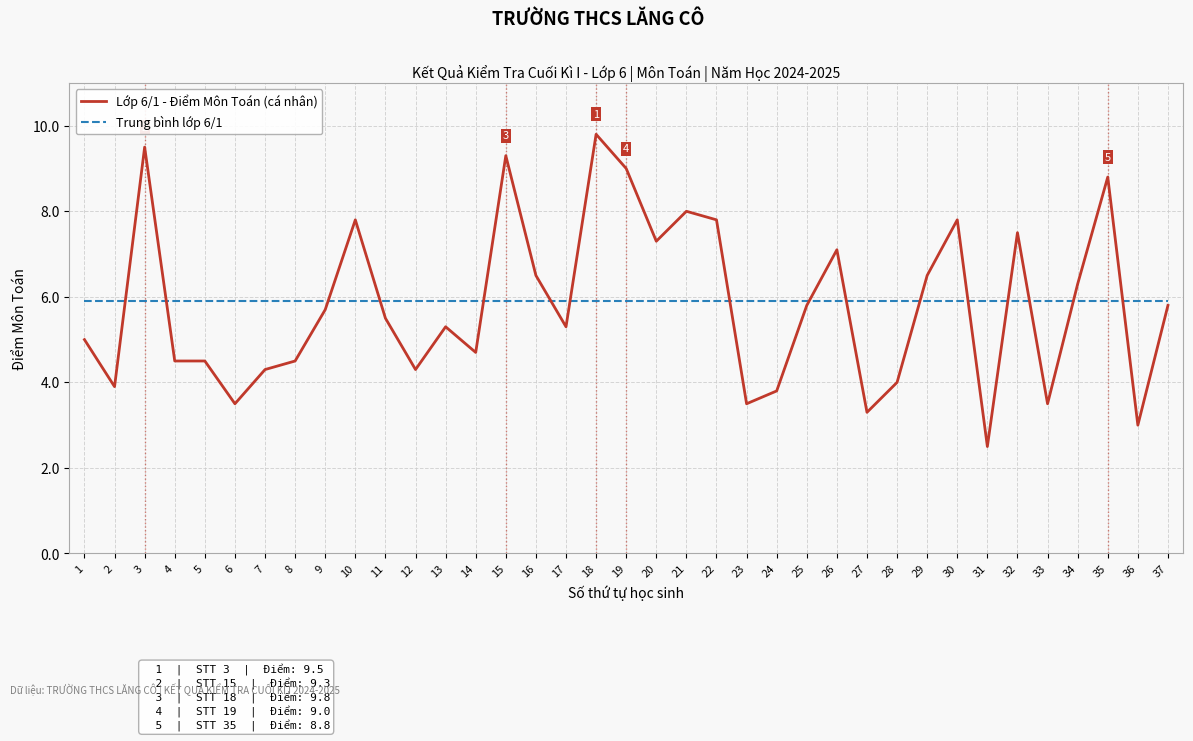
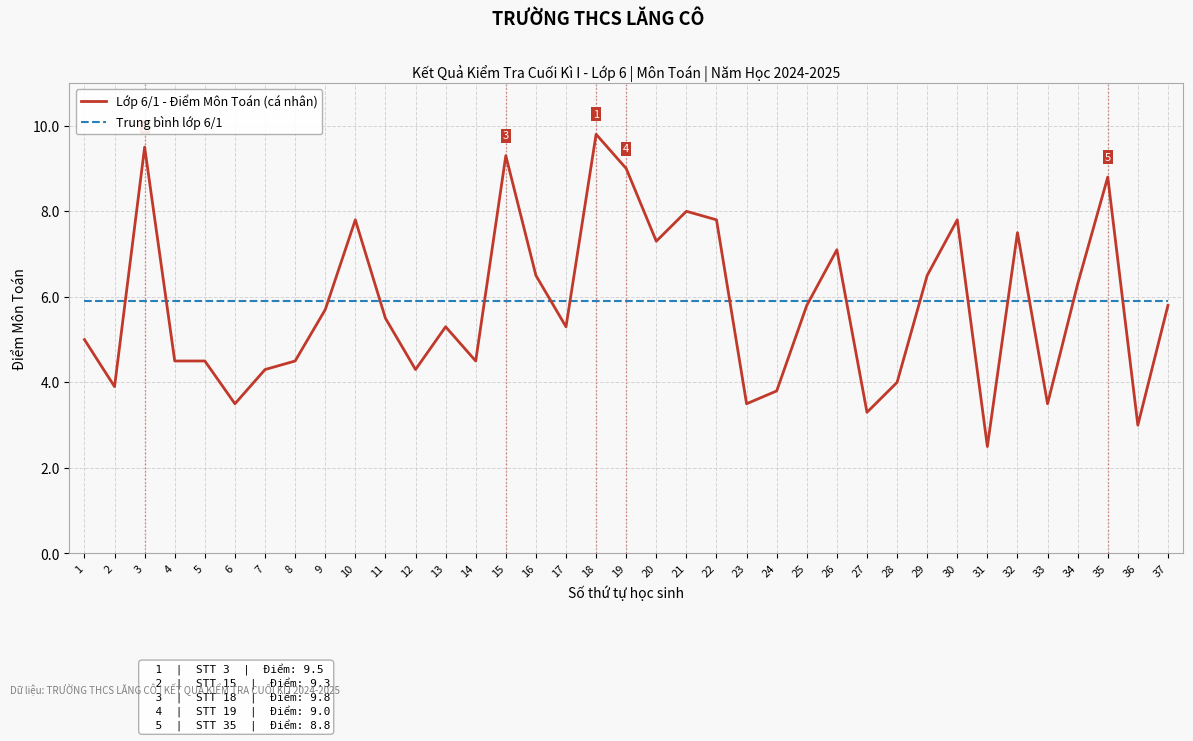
  {
    "Lớp 6/1 - Điểm Môn Toán (cá nhân)": {
      "1": 5.0,
      "2": 3.9,
      "3": 9.5,
      "4": 4.5,
      "5": 4.5,
      "6": 3.5,
      "7": 4.3,
      "8": 4.5,
      "9": 5.7,
      "10": 7.8,
      "11": 5.5,
      "12": 4.3,
      "13": 5.3,
-     "14": 4.7,
+     "14": 4.5,
      "16": 6.5,
      "17": 5.3,
      "20": 7.3,
      "21": 8.0,
      "22": 7.8,
      "23": 3.5,
      "24": 3.8,
      "25": 5.8,
      "26": 7.1,
      "27": 3.3,
      "28": 4.0,
      "29": 6.5,
      "30": 7.8,
      "31": 2.5,
      "32": 7.5,
      "33": 3.5,
      "34": 6.3,
      "36": 3.0,
      "37": 5.8
    },
    "Trung bình lớp 6/1": {
      "1": 5.9,
      "2": 5.9,
      "3": 5.9,
      "4": 5.9,
      "5": 5.9,
      "6": 5.9,
      "7": 5.9,
      "8": 5.9,
      "9": 5.9,
      "10": 5.9,
      "11": 5.9,
      "12": 5.9,
      "13": 5.9,
      "14": 5.9,
      "15": 5.9,
      "16": 5.9,
      "17": 5.9,
      "18": 5.9,
      "19": 5.9,
      "20": 5.9,
      "21": 5.9,
      "22": 5.9,
      "23": 5.9,
      "24": 5.9,
      "25": 5.9,
      "26": 5.9,
      "27": 5.9,
      "28": 5.9,
      "29": 5.9,
      "30": 5.9,
      "31": 5.9,
      "32": 5.9,
      "33": 5.9,
      "34": 5.9,
      "35": 5.9,
      "36": 5.9,
      "37": 5.9
    }
  }
